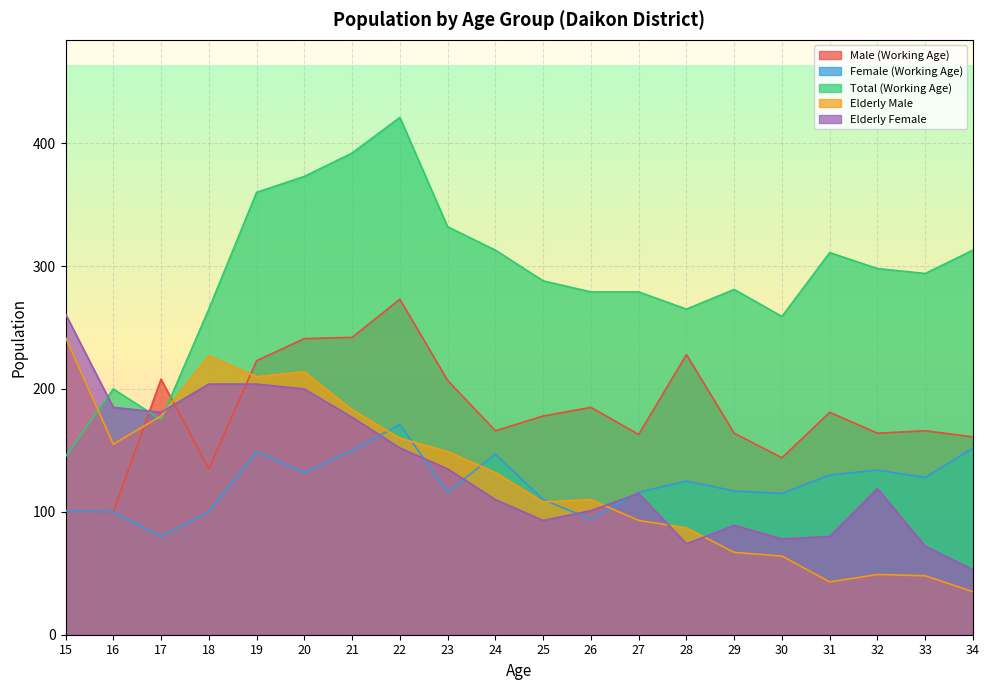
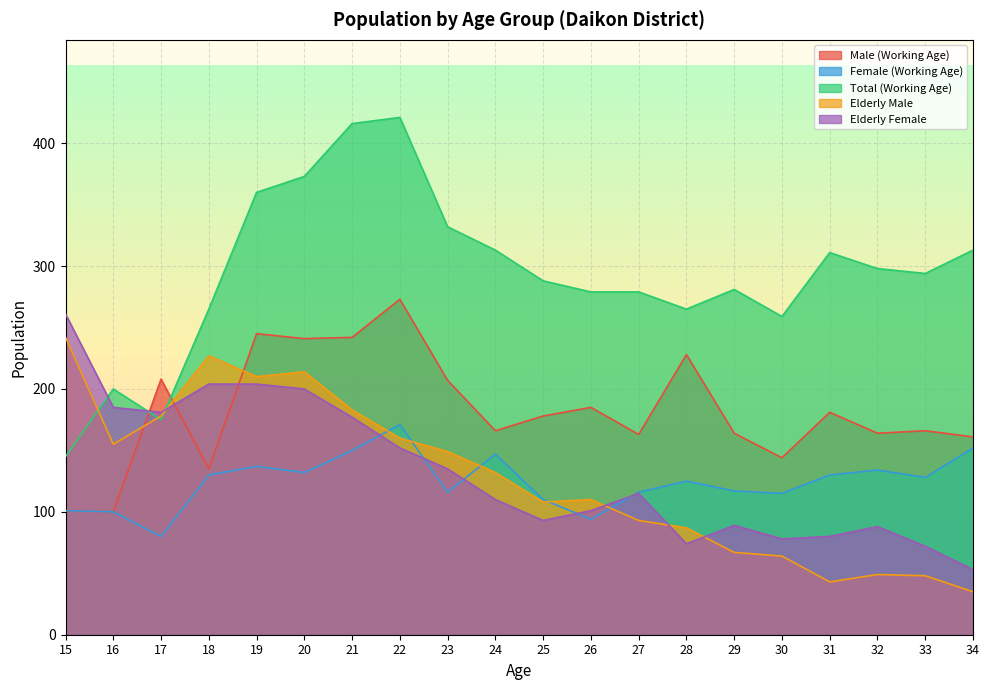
  {
    "Male (Working Age)": {
      "17": 208,
      "18": 135,
-     "19": 223,
+     "19": 245,
      "20": 241,
      "21": 242,
      "22": 273,
      "23": 207,
      "24": 166,
      "25": 178,
      "26": 185,
      "27": 163,
      "28": 228,
      "29": 164,
      "30": 144,
      "31": 181,
      "32": 164,
      "33": 166,
      "34": 161
    },
    "Female (Working Age)": {
      "17": 80,
-     "18": 100,
-     "19": 149,
+     "18": 130,
+     "19": 137,
      "20": 132,
      "21": 150,
      "22": 171,
      "23": 116,
      "24": 147,
      "26": 94,
      "28": 125,
      "29": 117,
      "30": 115,
      "31": 130,
      "32": 134,
      "33": 128,
      "34": 152
    },
    "Total (Working Age)": {
      "15": 145,
      "16": 200,
      "17": 175,
      "18": 265,
      "19": 360,
      "20": 373,
-     "21": 392,
+     "21": 416,
      "22": 421,
      "23": 332,
      "24": 313,
      "25": 288,
      "26": 279,
      "27": 279,
      "28": 265,
      "29": 281,
      "30": 259,
      "31": 311,
      "32": 298,
      "33": 294,
      "34": 313
    },
    "Elderly Male": {
      "15": 242,
      "16": 155,
      "17": 178,
      "18": 227,
      "19": 210,
      "20": 214,
      "21": 183,
      "22": 160,
      "23": 149,
      "24": 132,
      "26": 110,
      "27": 93,
      "28": 87,
      "29": 67,
      "30": 64,
      "31": 43,
      "32": 49,
      "33": 48,
      "34": 35
    },
    "Elderly Female": {
      "15": 261,
      "16": 185,
      "17": 181,
      "18": 204,
      "19": 204,
      "20": 200,
      "21": 177,
      "22": 152,
      "23": 135,
      "24": 110,
      "25": 93,
      "26": 101,
      "28": 74,
      "29": 89,
      "30": 78,
      "31": 80,
-     "32": 119,
+     "32": 88,
      "33": 72,
      "34": 53
    }
  }
